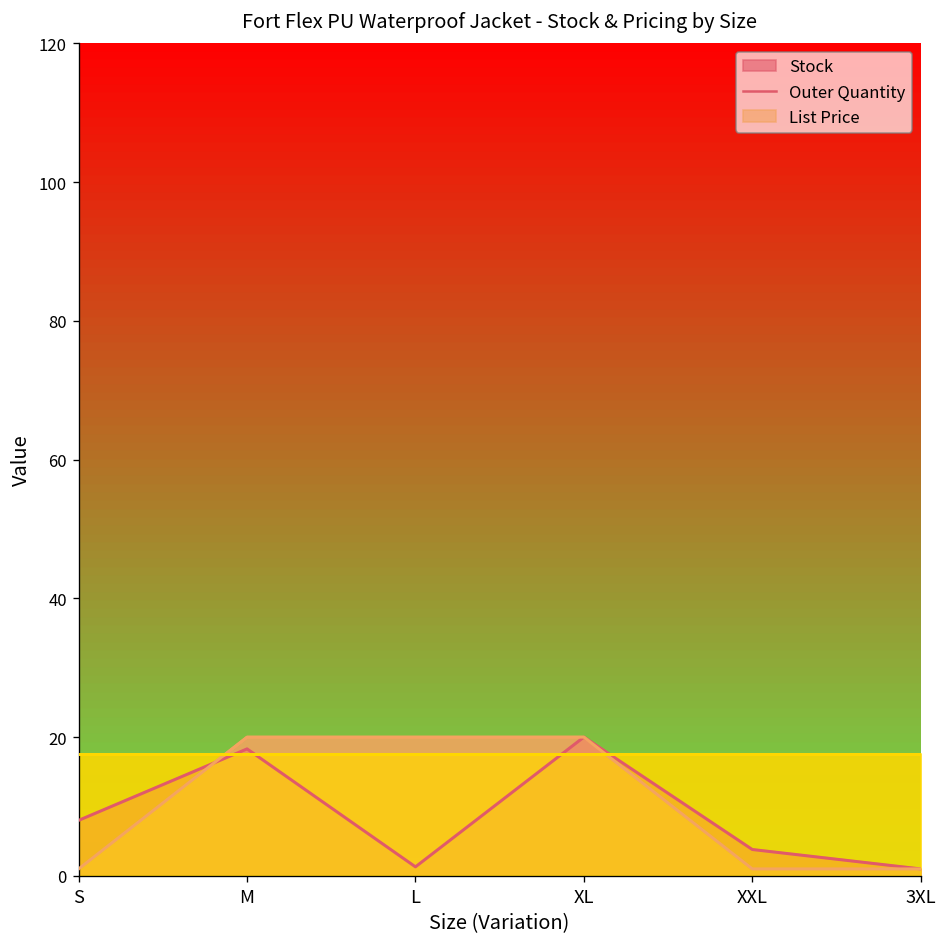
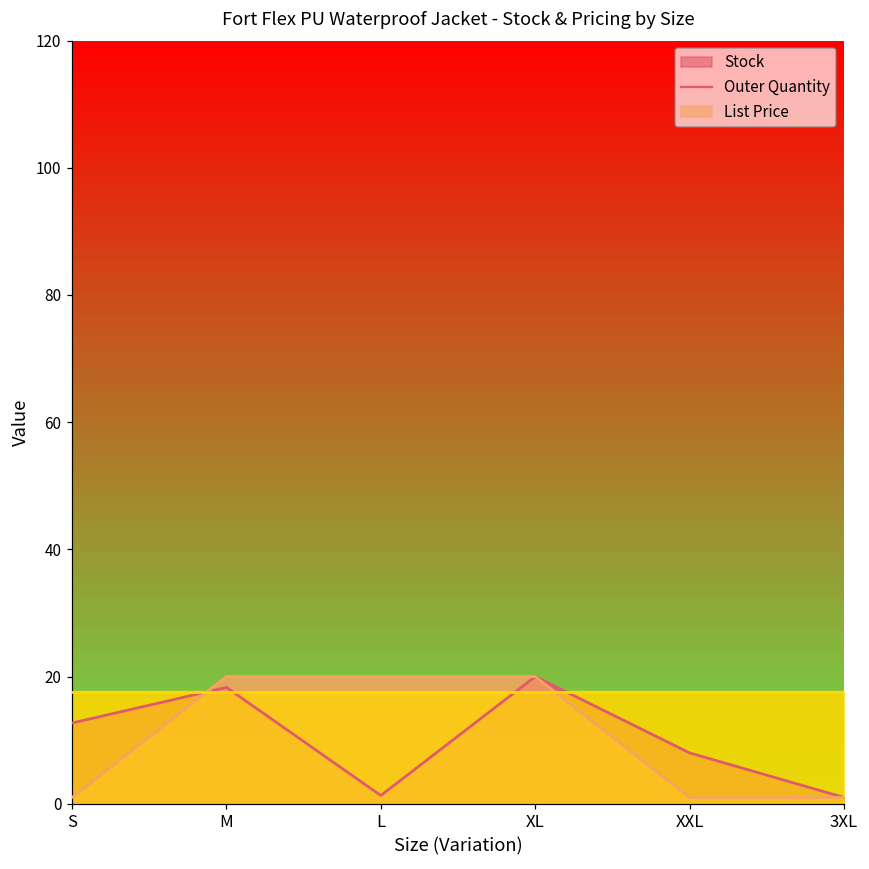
  {
    "Stock": {
-     "S": 8,
+     "S": 13,
      "M": 18,
      "L": 1,
-     "XXL": 4
+     "XXL": 8
    }
  }
